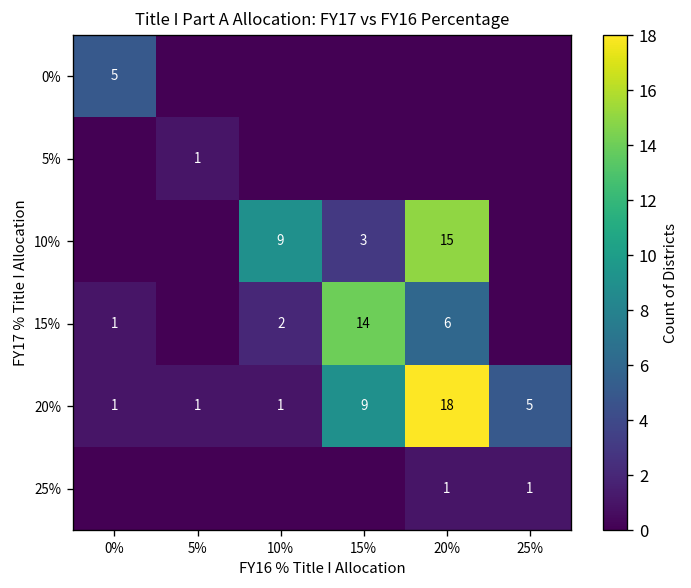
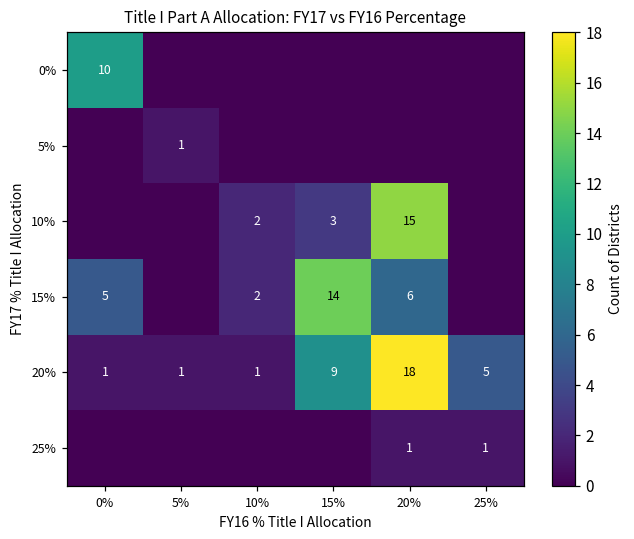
  {
    "0%": {
-     "0%": 5
+     "0%": 10
    },
    "5%": {
      "5%": 1
    },
    "10%": {
-     "10%": 9,
+     "10%": 2,
      "15%": 3,
      "20%": 15
    },
    "15%": {
-     "0%": 1,
+     "0%": 5,
      "10%": 2,
      "15%": 14,
      "20%": 6
    },
    "20%": {
      "0%": 1,
      "5%": 1,
      "10%": 1,
      "15%": 9,
      "20%": 18,
      "25%": 5
    },
    "25%": {
      "20%": 1,
      "25%": 1
    }
  }
